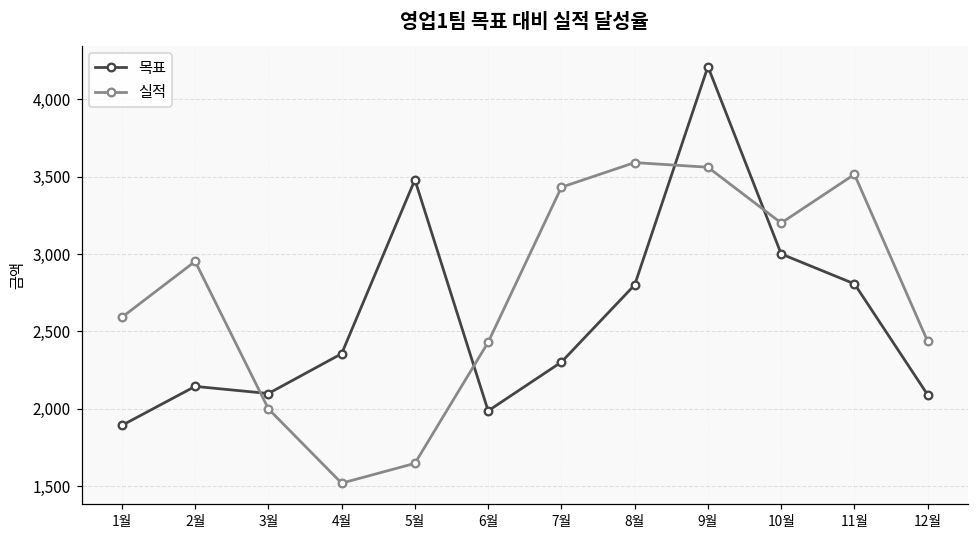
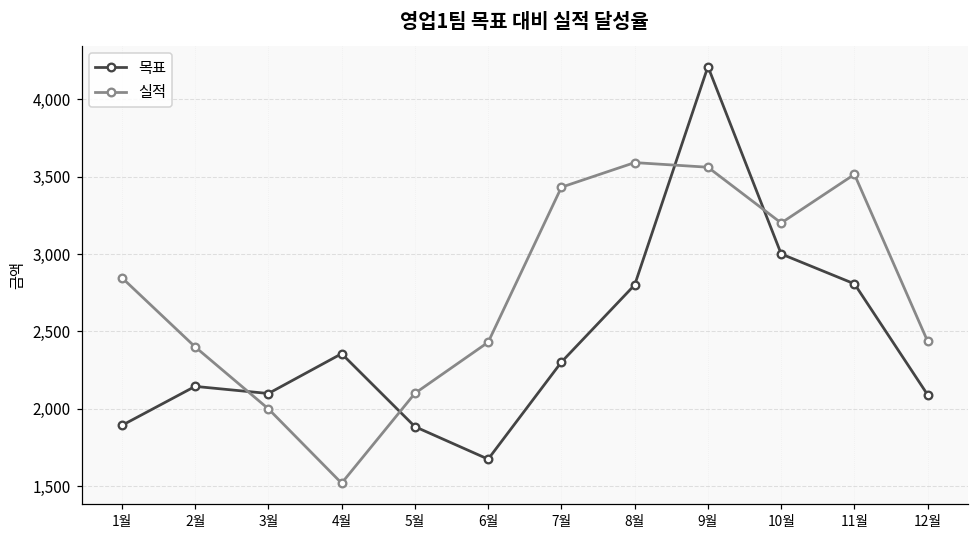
  {
    "목표": {
      "1월": "1,890",
      "2월": "2,150",
      "3월": "2,100",
      "4월": "2,360",
-     "5월": "3,480",
-     "6월": "1,990",
+     "5월": "1,890",
+     "6월": "1,680",
      "7월": "2,300",
      "8월": "2,800",
      "9월": "4,210",
      "10월": "3,000",
      "11월": "2,810",
      "12월": "2,090"
    },
    "실적": {
-     "1월": "2,590",
-     "2월": "2,950",
+     "1월": "2,850",
+     "2월": "2,400",
      "3월": "2,000",
      "4월": "1,520",
-     "5월": "1,650",
+     "5월": "2,100",
      "6월": "2,430",
      "7월": "3,430",
      "8월": "3,590",
      "9월": "3,560",
      "10월": "3,200",
      "11월": "3,510",
      "12월": "2,440"
    }
  }
